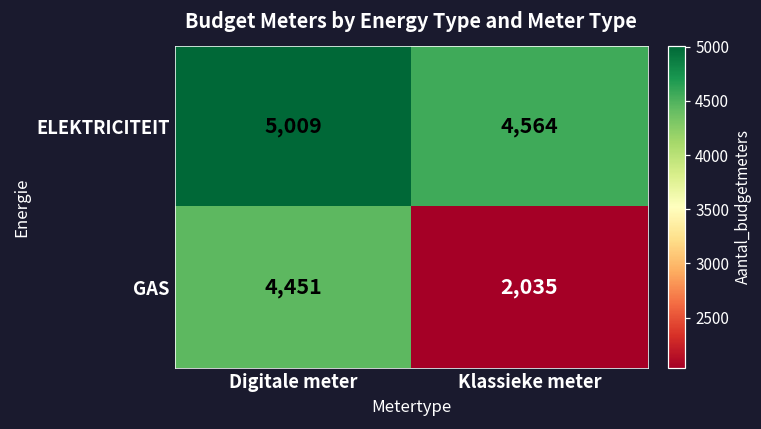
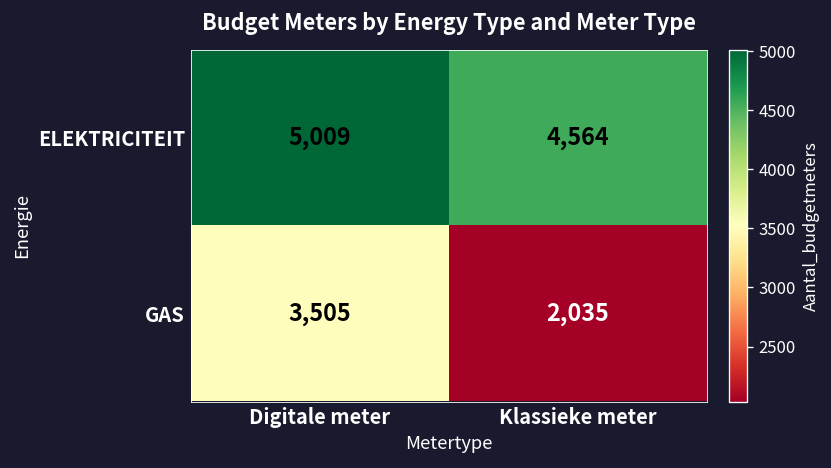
  {
    "ELEKTRICITEIT": {
      "Digitale meter": "5,009",
      "Klassieke meter": "4,564"
    },
    "GAS": {
-     "Digitale meter": "4,451",
+     "Digitale meter": "3,505",
      "Klassieke meter": "2,035"
    }
  }
